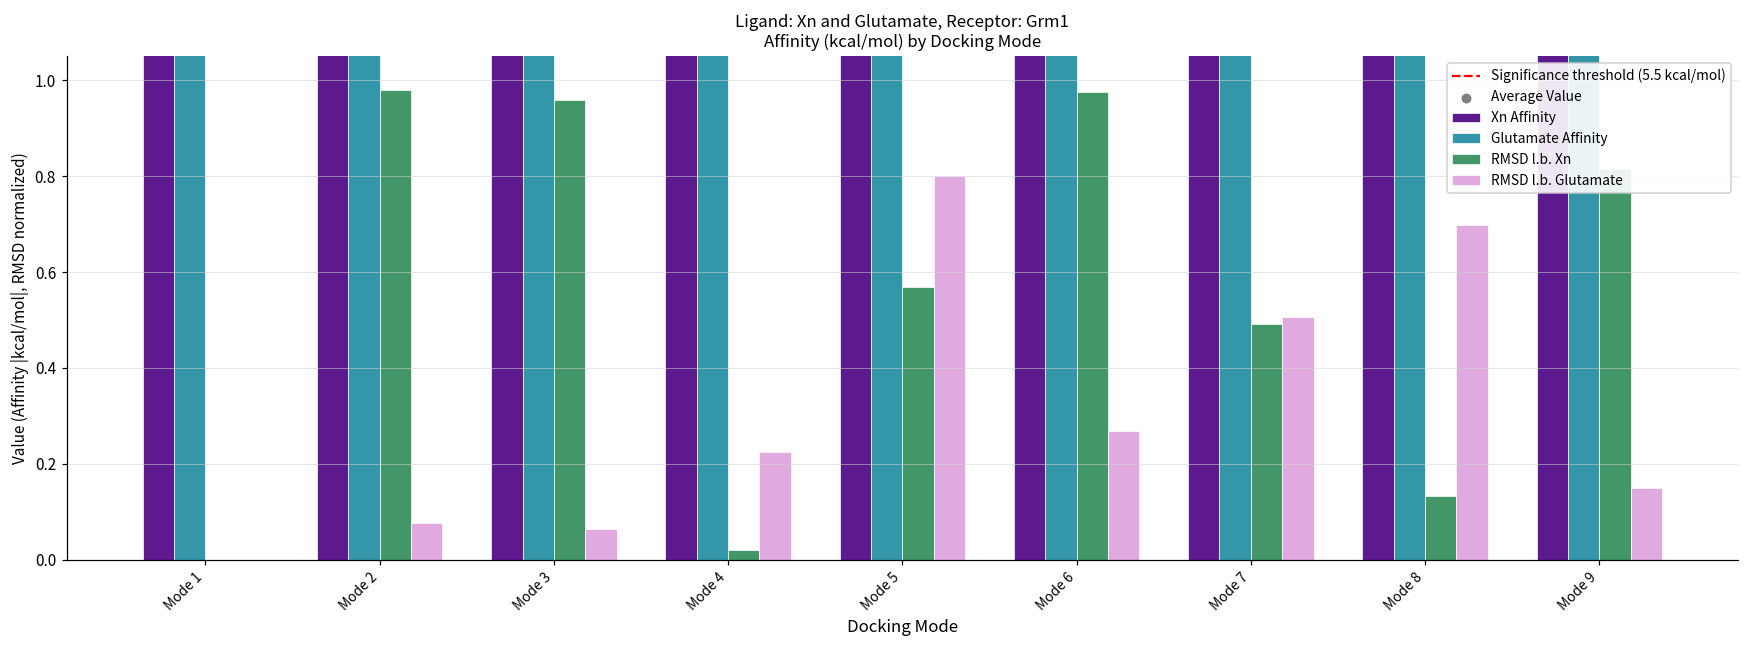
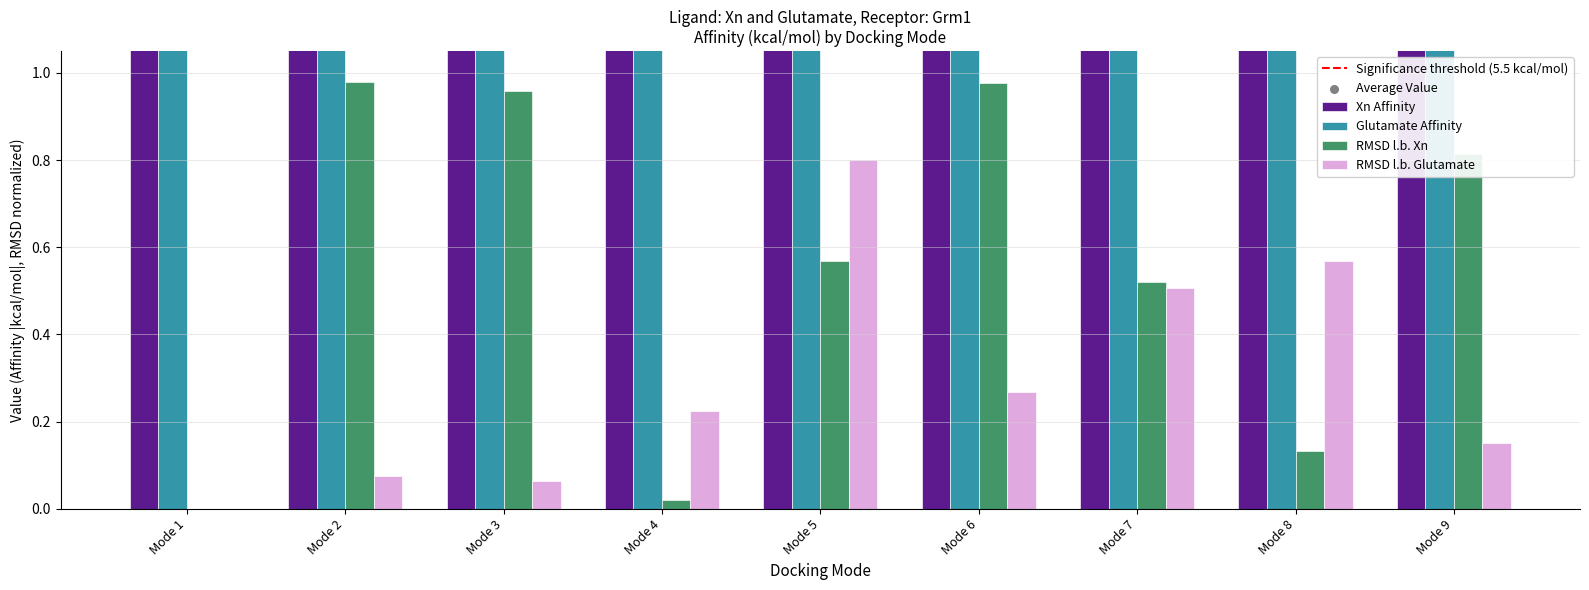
  {
    "RMSD l.b. Xn": {
      "Mode 1": 0.00,
      "Mode 2": 0.98,
      "Mode 3": 0.96,
      "Mode 4": 0.02,
      "Mode 5": 0.57,
      "Mode 6": 0.98,
-     "Mode 7": 0.49,
+     "Mode 7": 0.52,
      "Mode 8": 0.13
    },
    "RMSD l.b. Glutamate": {
      "Mode 1": 0.00,
      "Mode 2": 0.08,
      "Mode 3": 0.06,
      "Mode 4": 0.22,
      "Mode 5": 0.80,
      "Mode 6": 0.27,
      "Mode 7": 0.51,
-     "Mode 8": 0.70,
+     "Mode 8": 0.57,
      "Mode 9": 0.15
    }
  }
